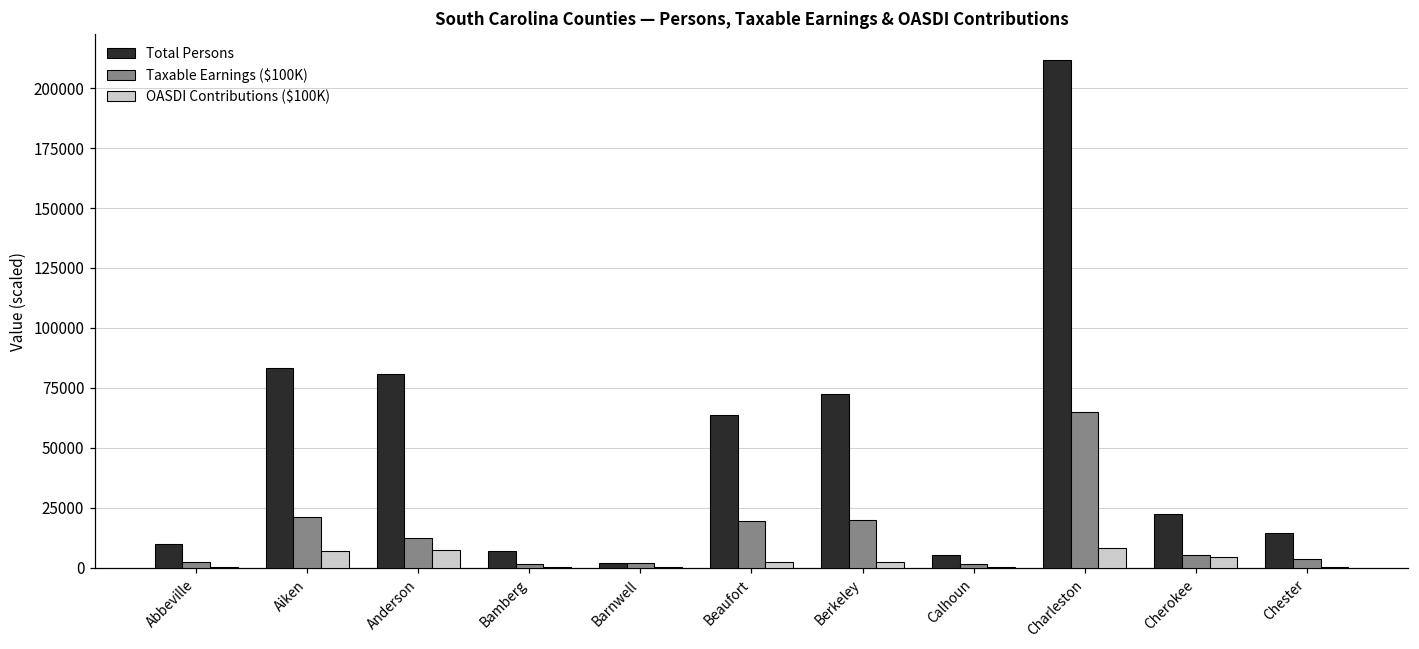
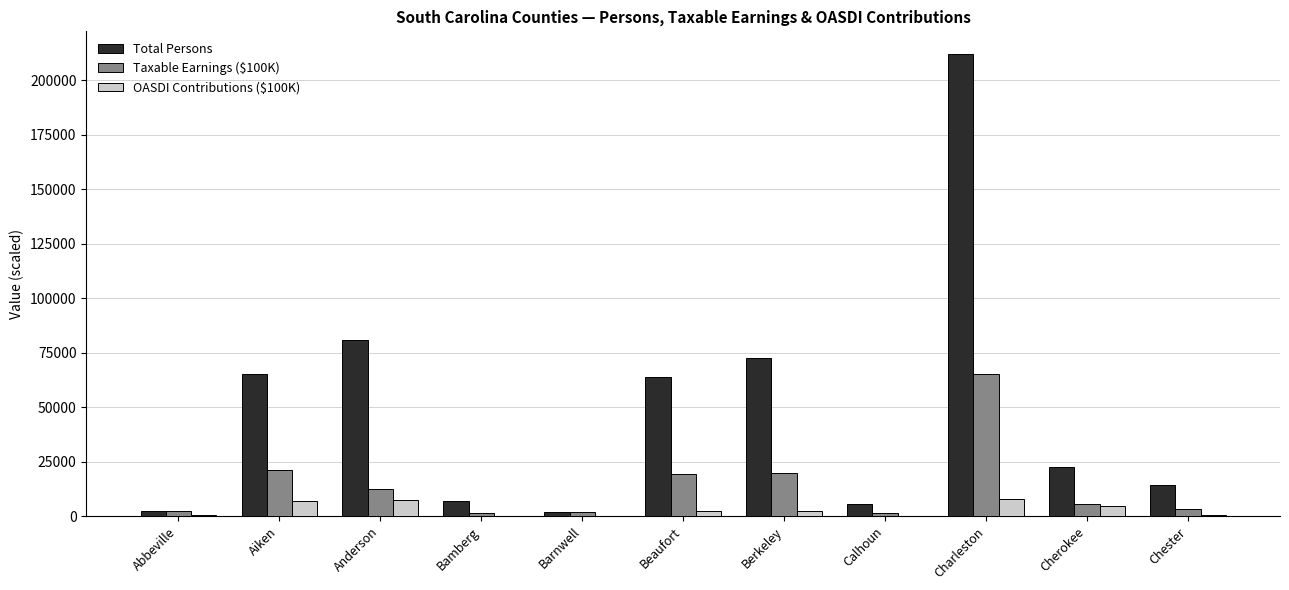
  {
    "Total Persons": {
-     "Abbeville": 10000,
-     "Aiken": 83000,
+     "Abbeville": 2000,
+     "Aiken": 65000,
      "Anderson": 81000,
      "Bamberg": 7000,
      "Barnwell": 2000,
      "Beaufort": 64000,
      "Berkeley": 72000,
      "Calhoun": 6000,
      "Charleston": 212000,
      "Cherokee": 23000,
      "Chester": 14000
    },
    "Taxable Earnings ($100K)": {
      "Abbeville": 3000,
      "Aiken": 21000,
      "Anderson": 12000,
      "Bamberg": 2000,
      "Barnwell": 2000,
      "Beaufort": 19000,
      "Berkeley": 20000,
      "Calhoun": 2000,
      "Charleston": 65000,
      "Cherokee": 5000,
      "Chester": 4000
    },
    "OASDI Contributions ($100K)": {
      "Aiken": 7000,
      "Anderson": 8000,
      "Beaufort": 2000,
      "Berkeley": 2000,
      "Charleston": 8000,
      "Cherokee": 4000
    }
  }
